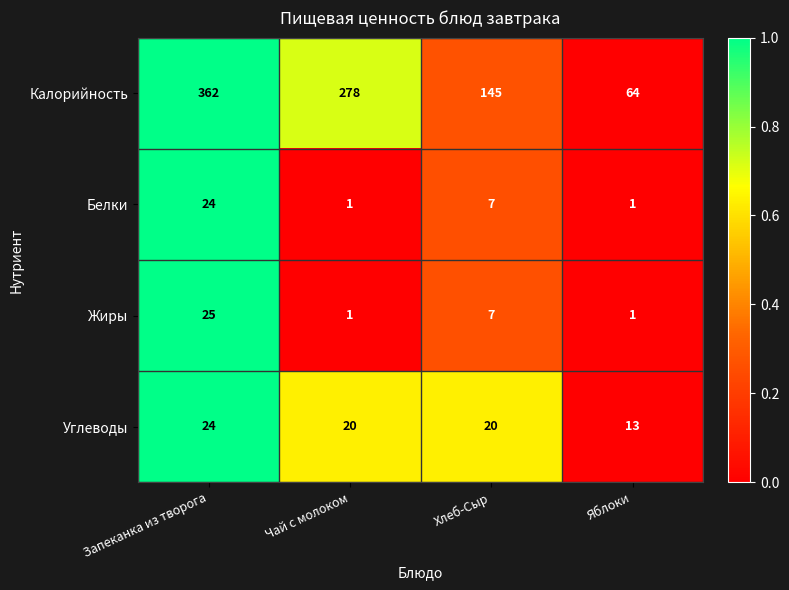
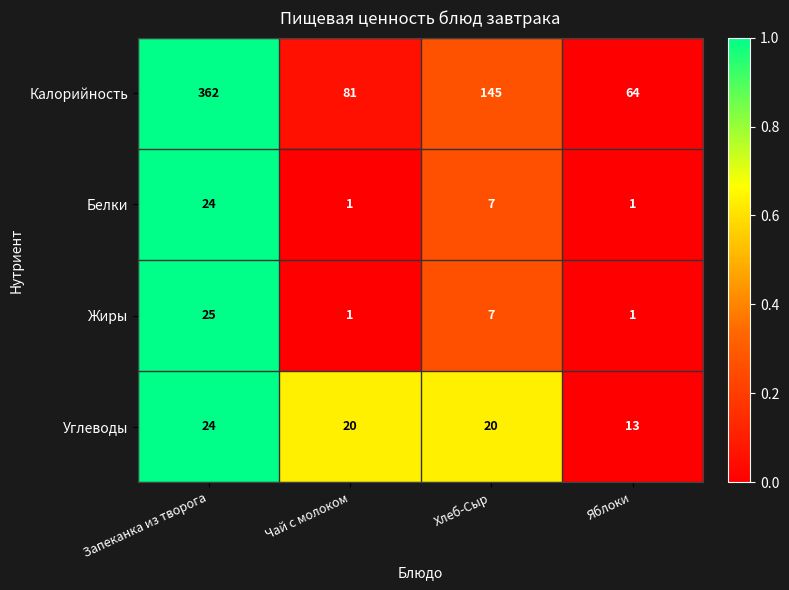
  {
    "Калорийность": {
      "Запеканка из творога": 362,
-     "Чай с молоком": 278,
+     "Чай с молоком": 81,
      "Хлеб-Сыр": 145,
      "Яблоки": 64
    },
    "Белки": {
      "Запеканка из творога": 24,
      "Чай с молоком": 1,
      "Хлеб-Сыр": 7,
      "Яблоки": 1
    },
    "Жиры": {
      "Запеканка из творога": 25,
      "Чай с молоком": 1,
      "Хлеб-Сыр": 7,
      "Яблоки": 1
    },
    "Углеводы": {
      "Запеканка из творога": 24,
      "Чай с молоком": 20,
      "Хлеб-Сыр": 20,
      "Яблоки": 13
    }
  }
